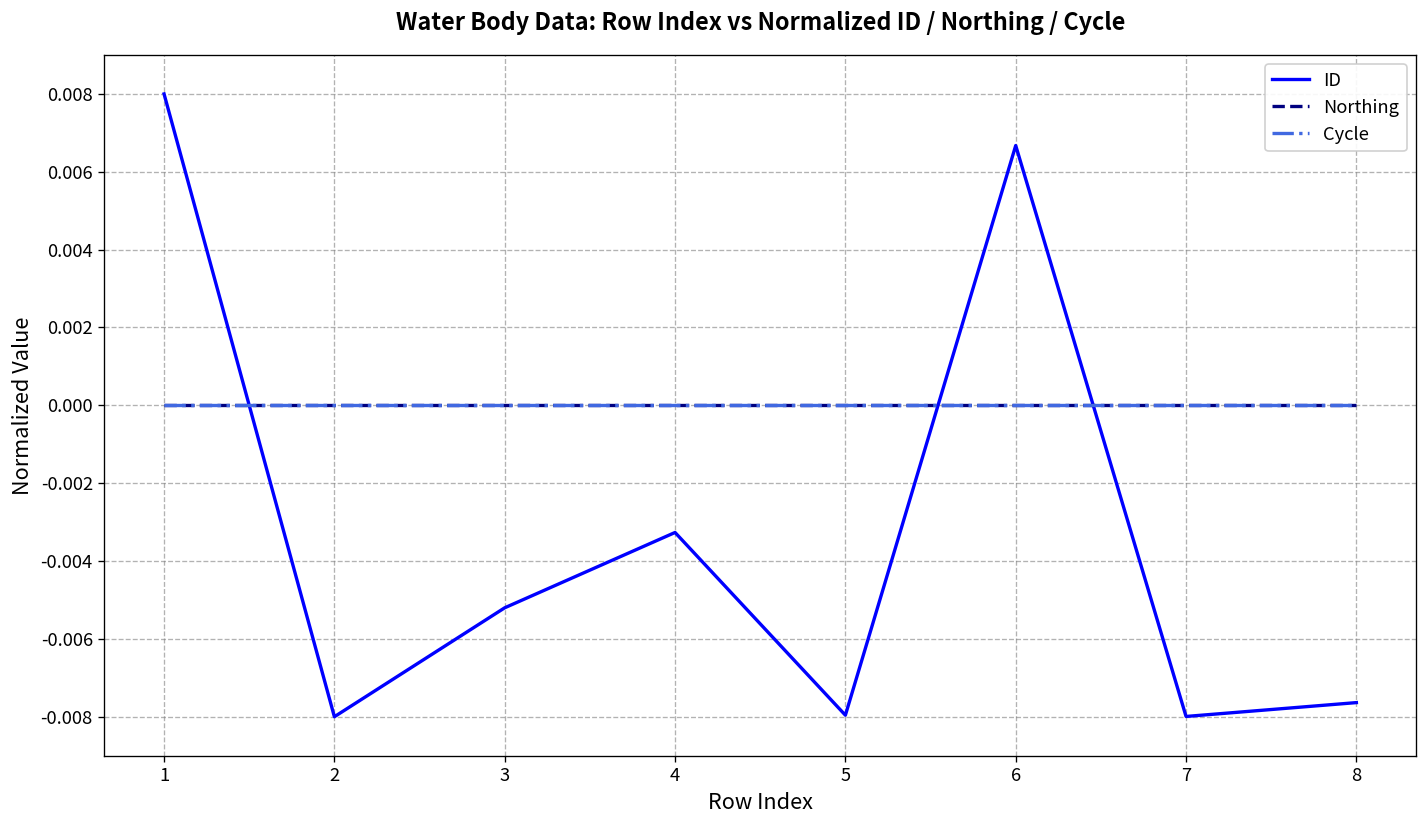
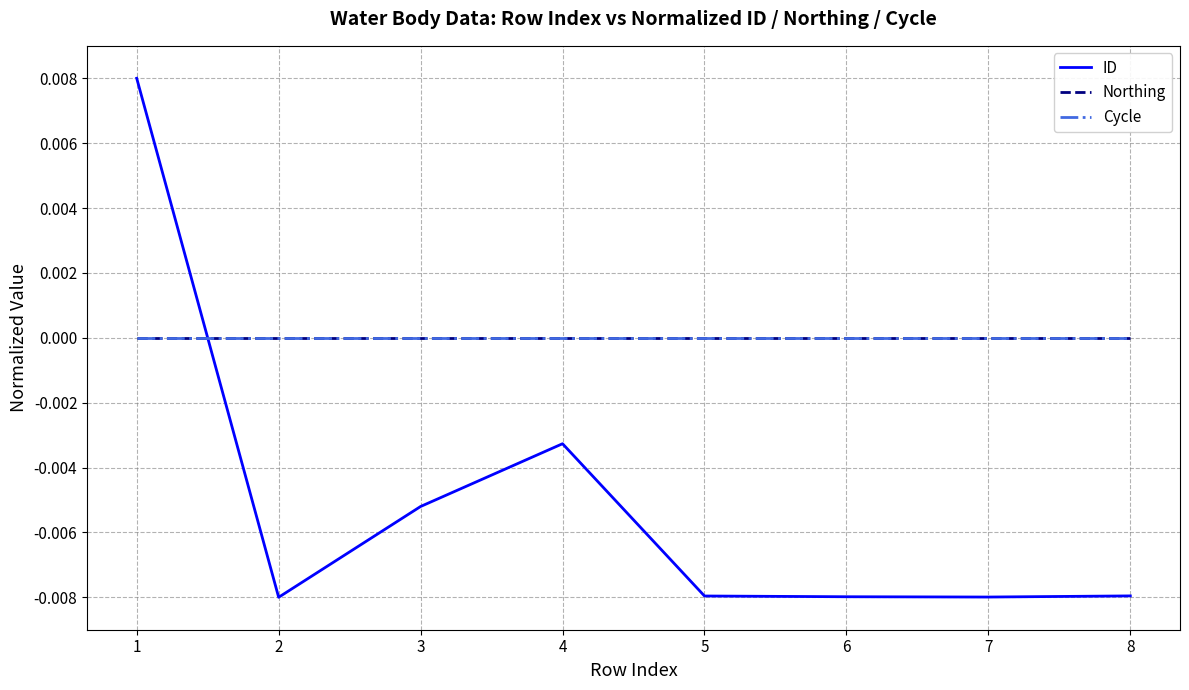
  {
    "ID": {
      "1": 0.0080,
      "2": -0.0080,
      "3": -0.0052,
      "4": -0.0033,
      "5": -0.0080,
-     "6": 0.0067,
+     "6": -0.0080,
      "7": -0.0080,
-     "8": -0.0076
+     "8": -0.0080
    },
    "Cycle": {
      "1": 0.0000,
      "2": 0.0000,
      "3": 0.0000,
      "4": 0.0000,
      "5": 0.0000,
      "6": 0.0000,
      "7": 0.0000,
      "8": 0.0000
    }
  }
